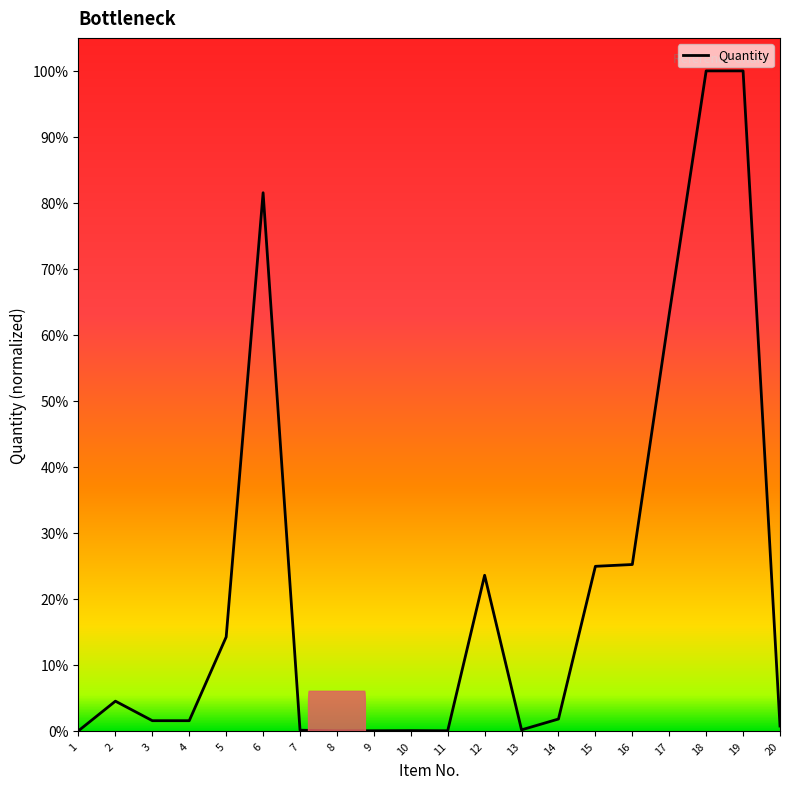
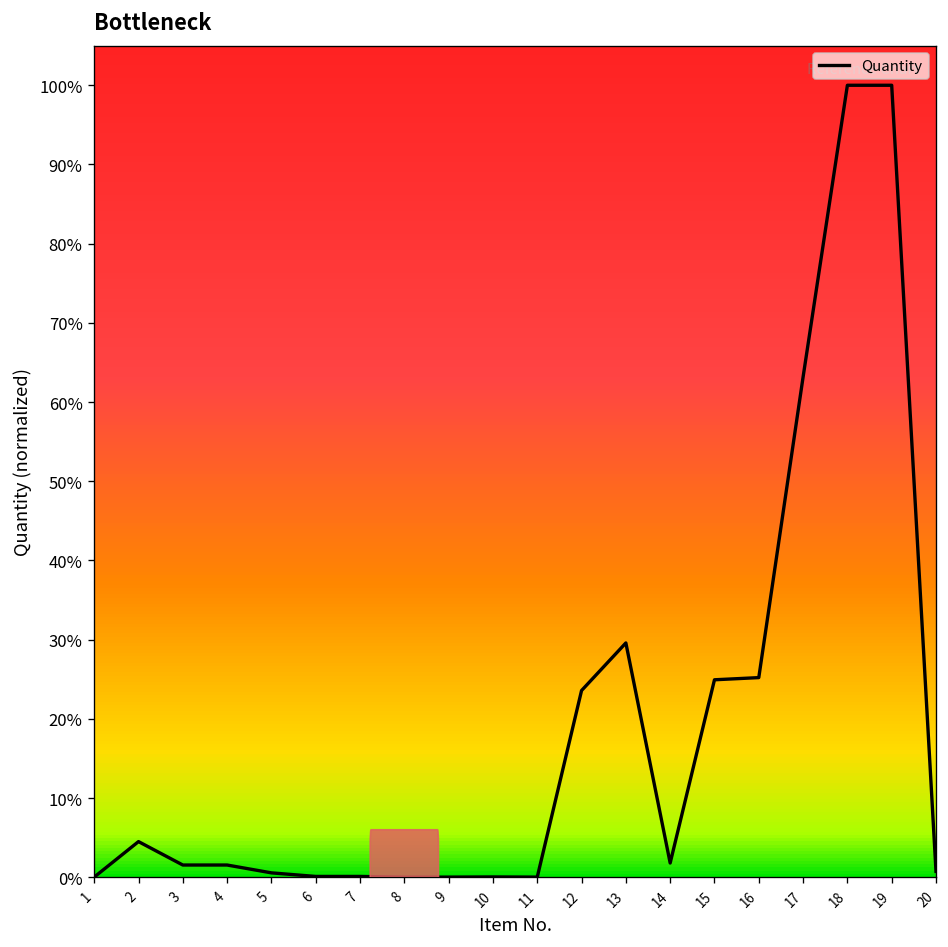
  {
    "1": "0%",
    "2": "5%",
    "3": "2%",
    "4": "2%",
-   "5": "14%",
-   "6": "82%",
+   "5": "1%",
+   "6": "0%",
    "7": "0%",
    "9": "0%",
    "10": "0%",
    "11": "0%",
    "12": "24%",
-   "13": "0%",
+   "13": "30%",
    "14": "2%",
    "15": "25%",
    "16": "25%",
    "17": "63%",
    "18": "100%",
    "19": "100%",
    "20": "1%"
  }
